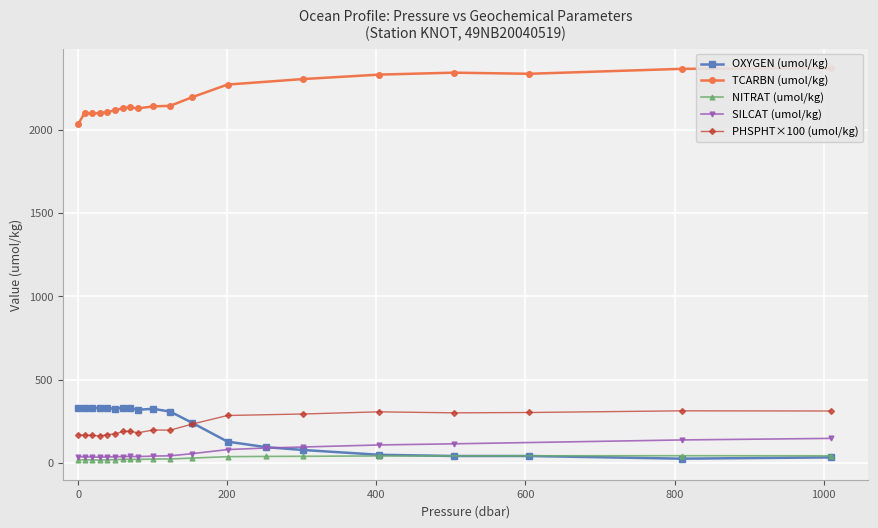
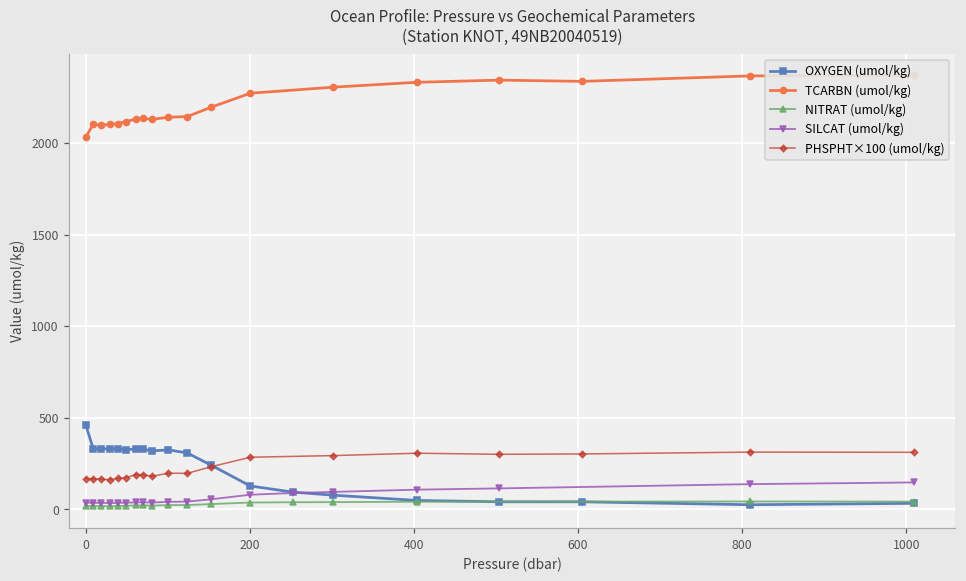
  {
    "OXYGEN (umol/kg)": {
-     "0": 330
+     "0": 460
    },
    "TCARBN (umol/kg)": {
      "0": 2030
    },
    "NITRAT (umol/kg)": {
      "0": 20
    },
    "SILCAT (umol/kg)": {
      "0": 40
    },
    "PHSPHT×100 (umol/kg)": {
      "0": 170
    }
  }
